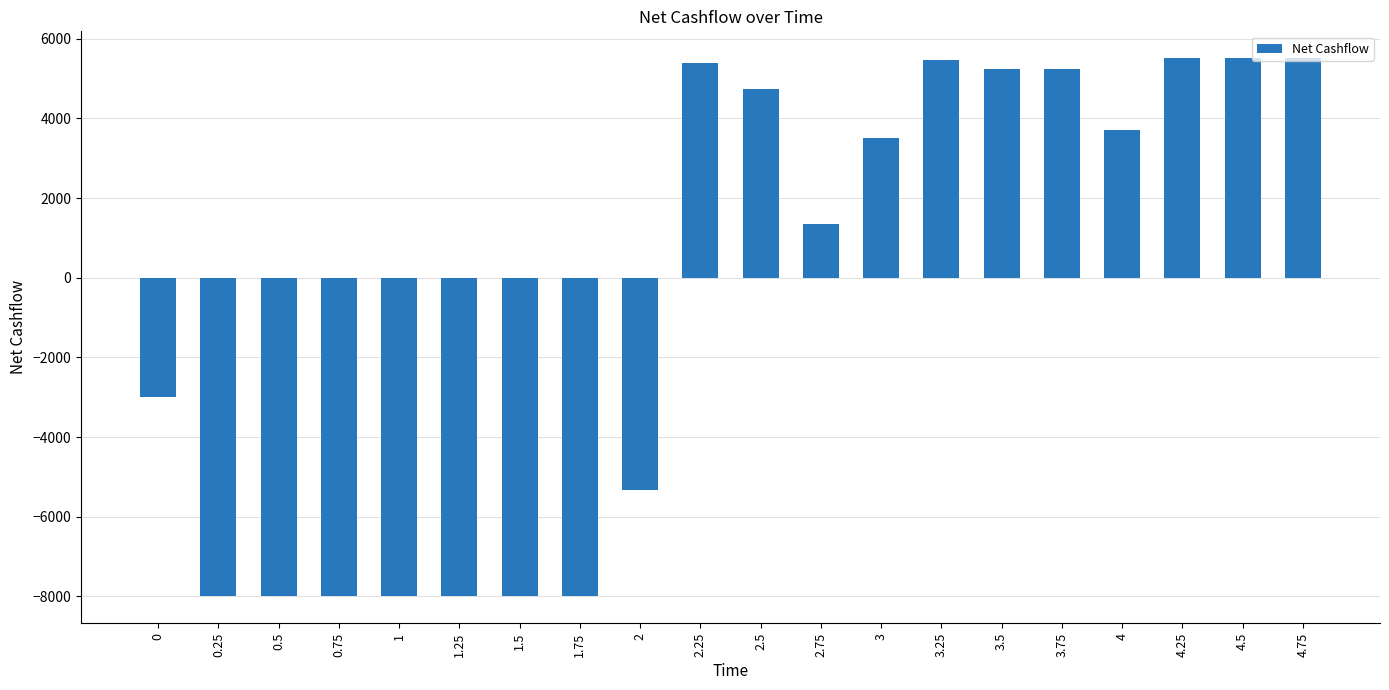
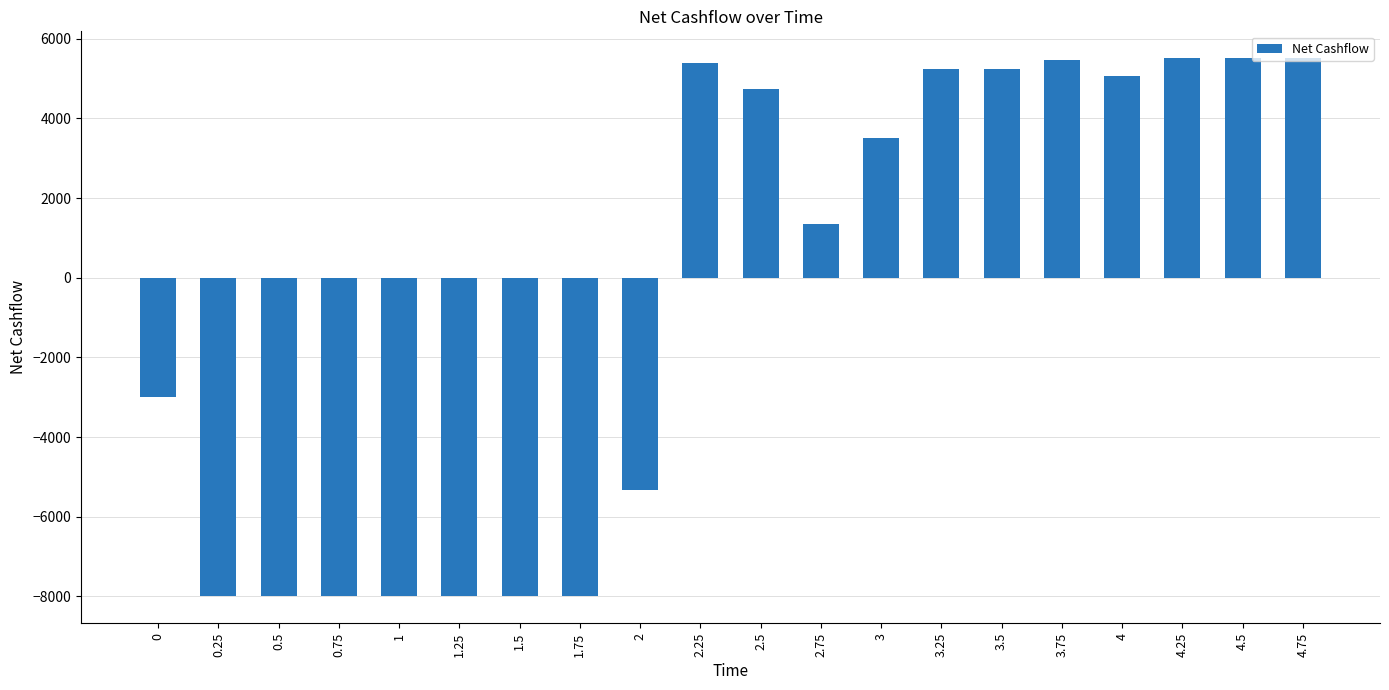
  {
    "0": -3000,
    "0.25": -8000,
    "0.5": -8000,
    "0.75": -8000,
    "1": -8000,
    "1.25": -8000,
    "1.5": -8000,
    "1.75": -8000,
    "2": -5300,
    "2.25": 5400,
    "2.5": 4800,
    "2.75": 1300,
    "3": 3500,
-   "3.25": 5500,
+   "3.25": 5300,
    "3.5": 5300,
-   "3.75": 5300,
-   "4": 3700,
+   "3.75": 5500,
+   "4": 5100,
    "4.25": 5500,
    "4.5": 5500
  }
